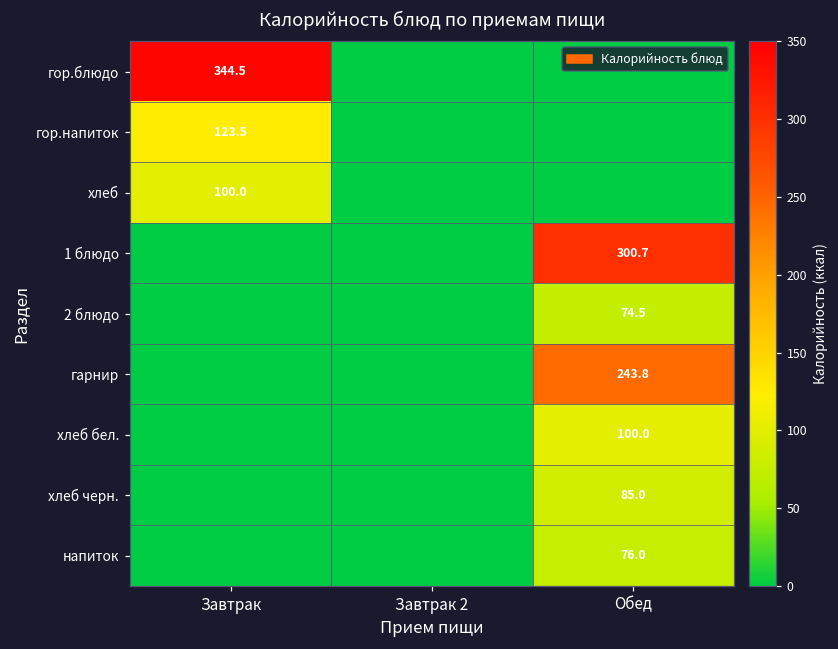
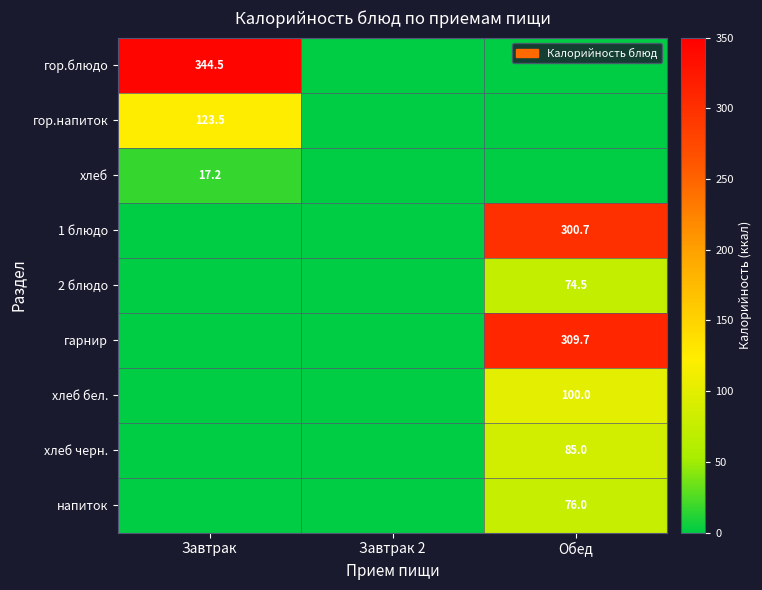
  {
    "гор.блюдо": {
      "Завтрак": 344.5
    },
    "гор.напиток": {
      "Завтрак": 123.5
    },
    "хлеб": {
-     "Завтрак": 100.0
+     "Завтрак": 17.2
    },
    "1 блюдо": {
      "Обед": 300.7
    },
    "2 блюдо": {
      "Обед": 74.5
    },
    "гарнир": {
-     "Обед": 243.8
+     "Обед": 309.7
    },
    "хлеб бел.": {
      "Обед": 100.0
    },
    "хлеб черн.": {
      "Обед": 85.0
    },
    "напиток": {
      "Обед": 76.0
    }
  }
